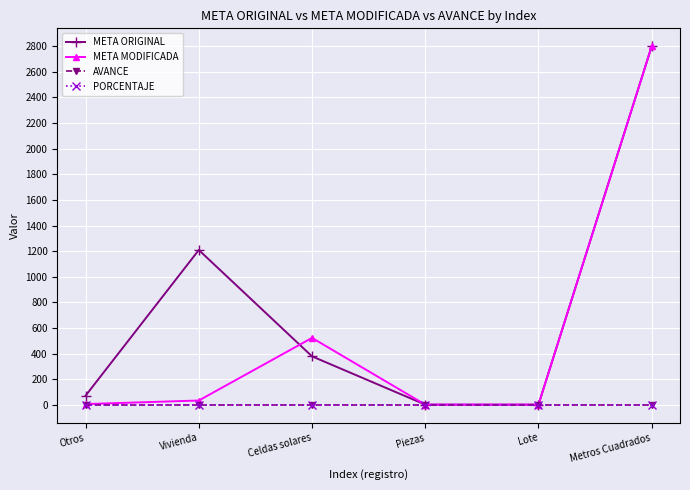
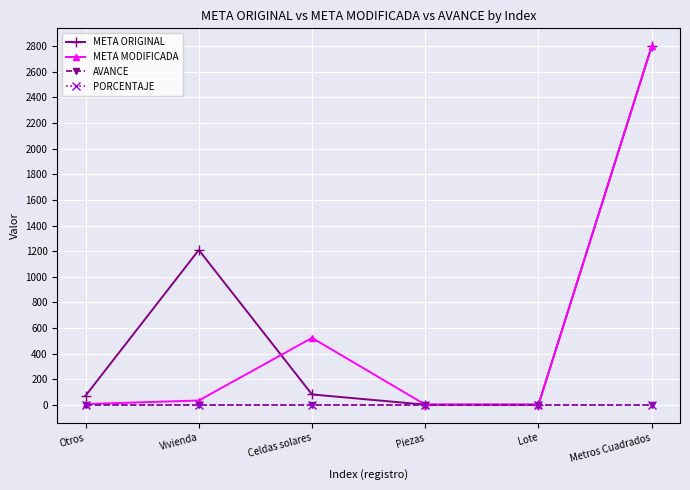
  {
    "META ORIGINAL": {
      "Otros": 70,
      "Vivienda": 1210,
-     "Celdas solares": 380
+     "Celdas solares": 80
    },
    "META MODIFICADA": {
      "Vivienda": 30,
      "Celdas solares": 520
    },
    "PORCENTAJE": {
      "Vivienda": 0,
      "Celdas solares": 0,
      "Metros Cuadrados": 0
    }
  }
